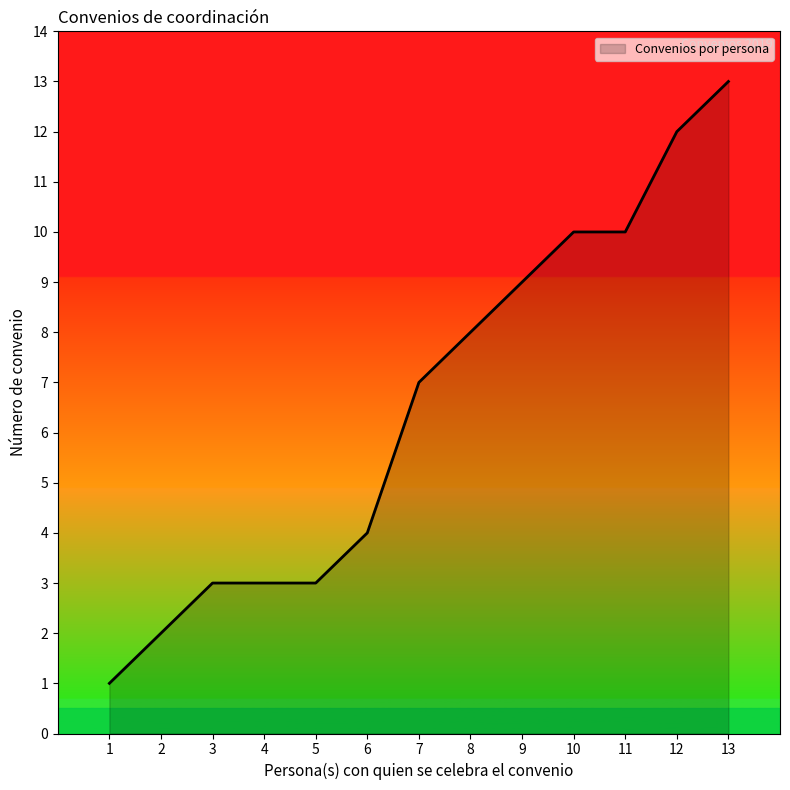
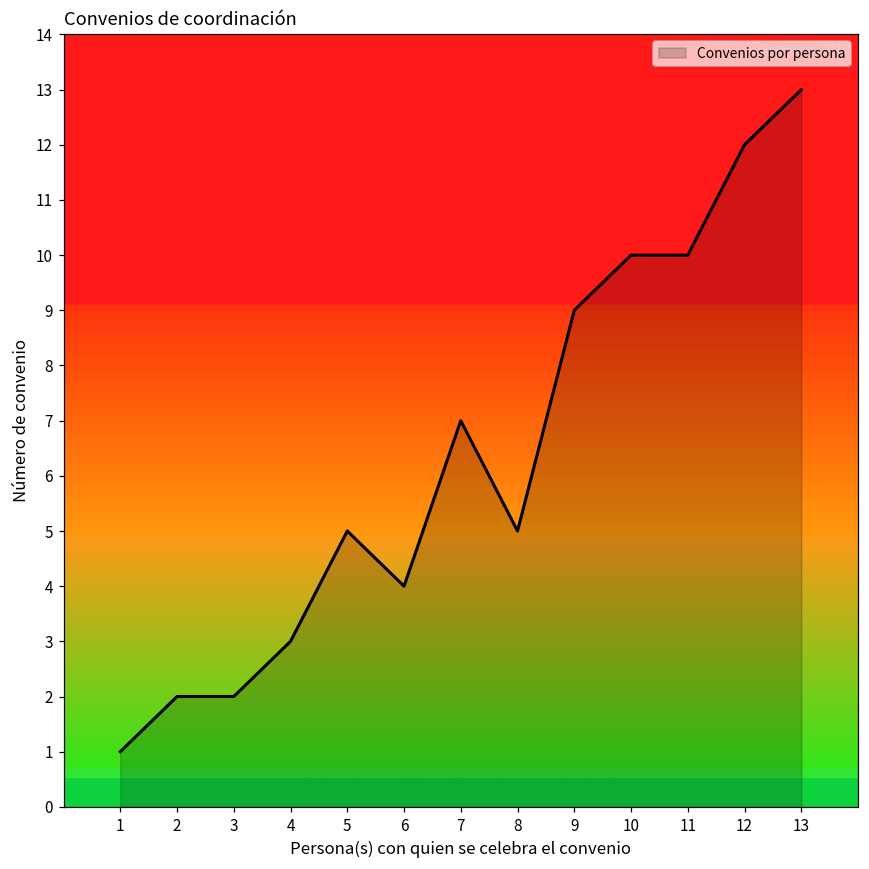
  {
    "1": 1,
    "2": 2,
-   "3": 3,
+   "3": 2,
    "4": 3,
-   "5": 3,
+   "5": 5,
    "6": 4,
    "7": 7,
-   "8": 8,
+   "8": 5,
    "9": 9,
    "10": 10,
    "11": 10,
    "12": 12,
    "13": 13
  }
